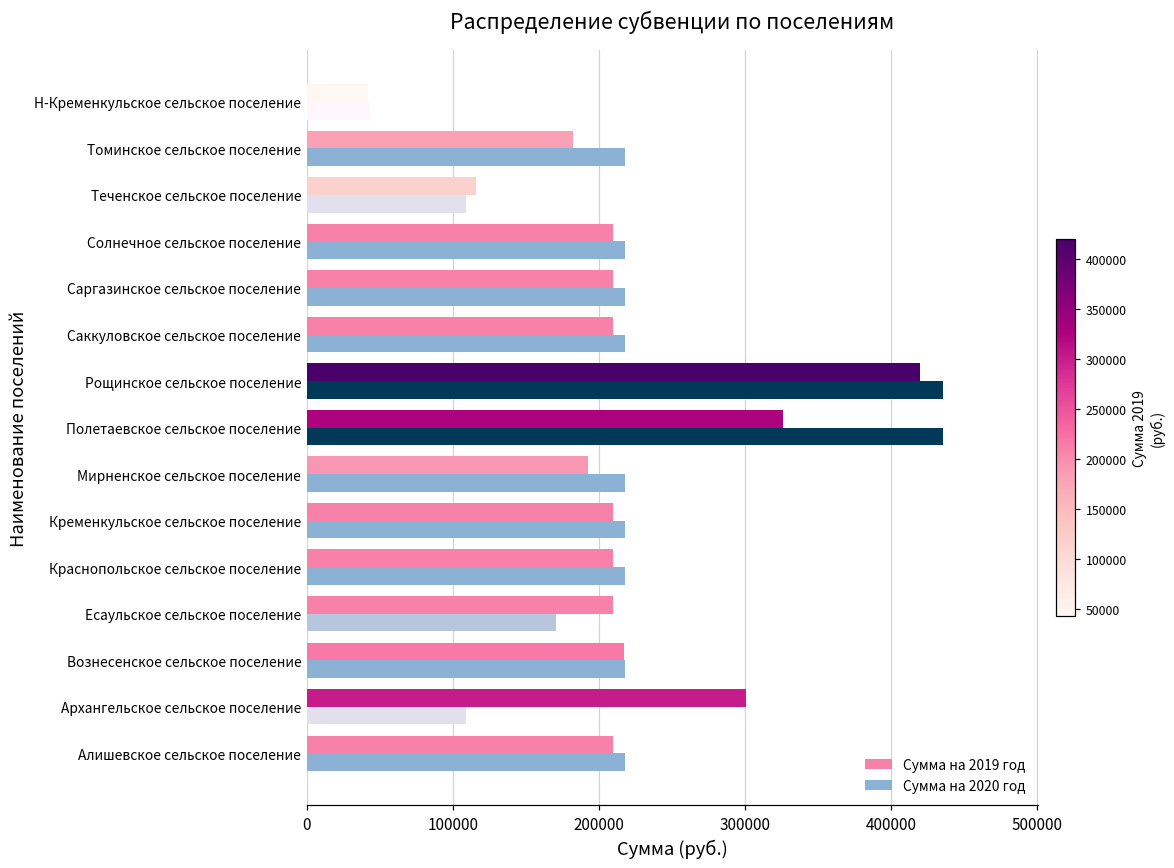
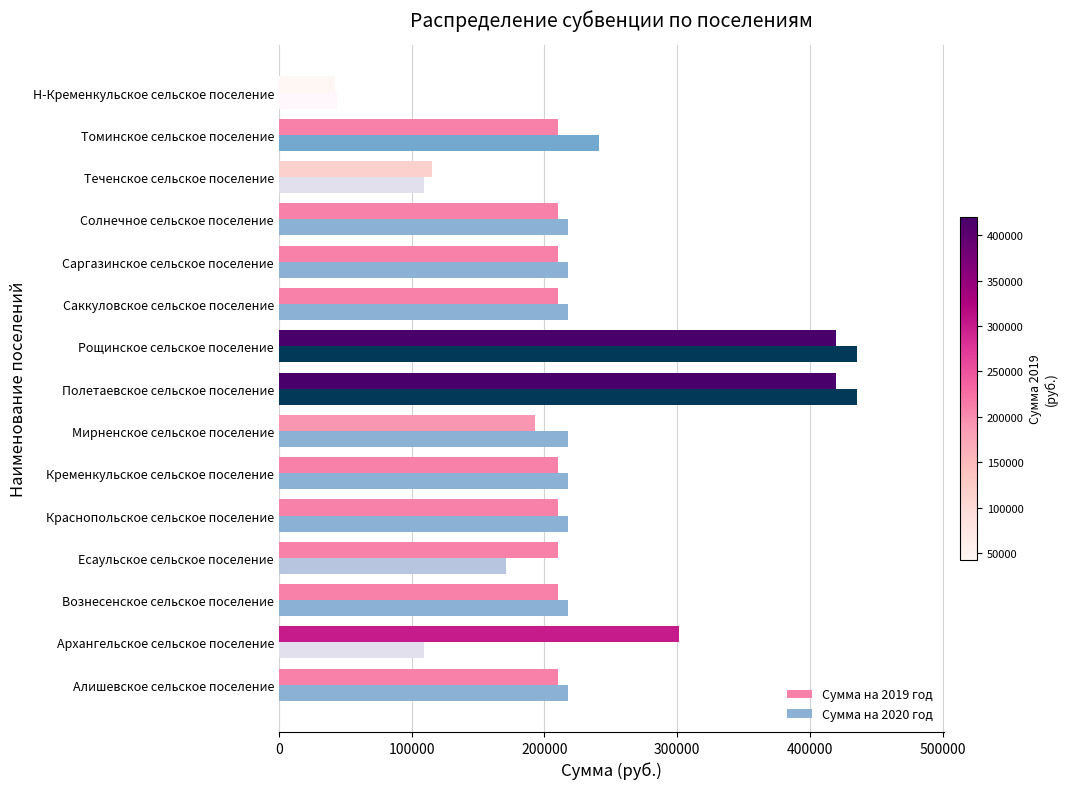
  {
    "Сумма на 2019 год": {
      "Н-Кременкульское сельское поселение": 42000,
-     "Томинское сельское поселение": 182000,
+     "Томинское сельское поселение": 210000,
      "Теченское сельское поселение": 116000,
      "Солнечное сельское поселение": 210000,
      "Саргазинское сельское поселение": 210000,
      "Саккуловское сельское поселение": 210000,
      "Рощинское сельское поселение": 420000,
-     "Полетаевское сельское поселение": 326000,
+     "Полетаевское сельское поселение": 420000,
      "Мирненское сельское поселение": 193000,
      "Кременкульское сельское поселение": 210000,
      "Краснопольское сельское поселение": 210000,
      "Есаульское сельское поселение": 210000,
-     "Вознесенское сельское поселение": 217000,
+     "Вознесенское сельское поселение": 210000,
      "Архангельское сельское поселение": 301000,
      "Алишевское сельское поселение": 210000
    },
    "Сумма на 2020 год": {
      "Н-Кременкульское сельское поселение": 44000,
-     "Томинское сельское поселение": 218000,
+     "Томинское сельское поселение": 241000,
      "Теченское сельское поселение": 109000,
      "Солнечное сельское поселение": 218000,
      "Саргазинское сельское поселение": 218000,
      "Саккуловское сельское поселение": 218000,
      "Рощинское сельское поселение": 436000,
      "Полетаевское сельское поселение": 436000,
      "Мирненское сельское поселение": 218000,
      "Кременкульское сельское поселение": 218000,
      "Краснопольское сельское поселение": 218000,
      "Есаульское сельское поселение": 171000,
      "Вознесенское сельское поселение": 218000,
      "Архангельское сельское поселение": 109000,
      "Алишевское сельское поселение": 218000
    }
  }
